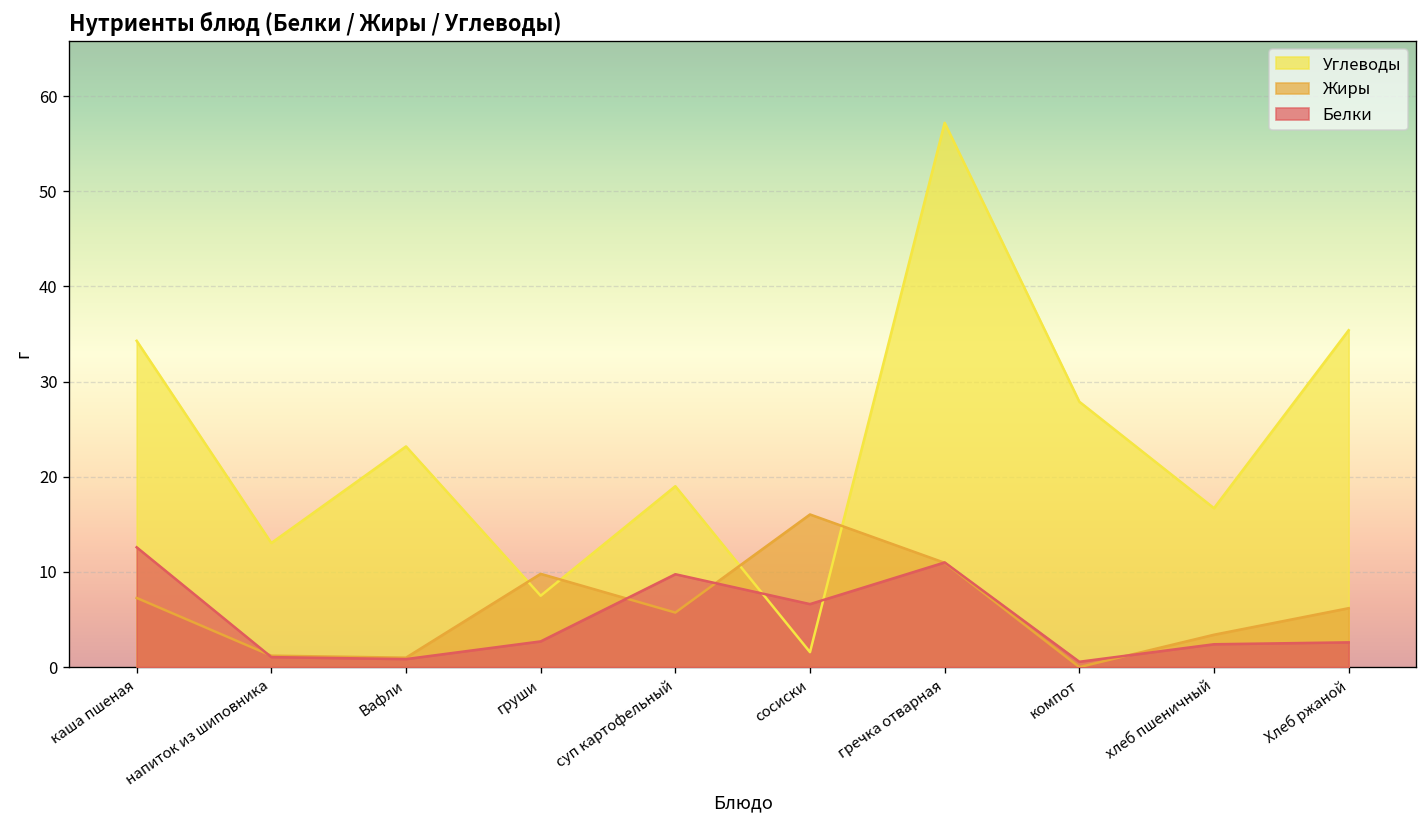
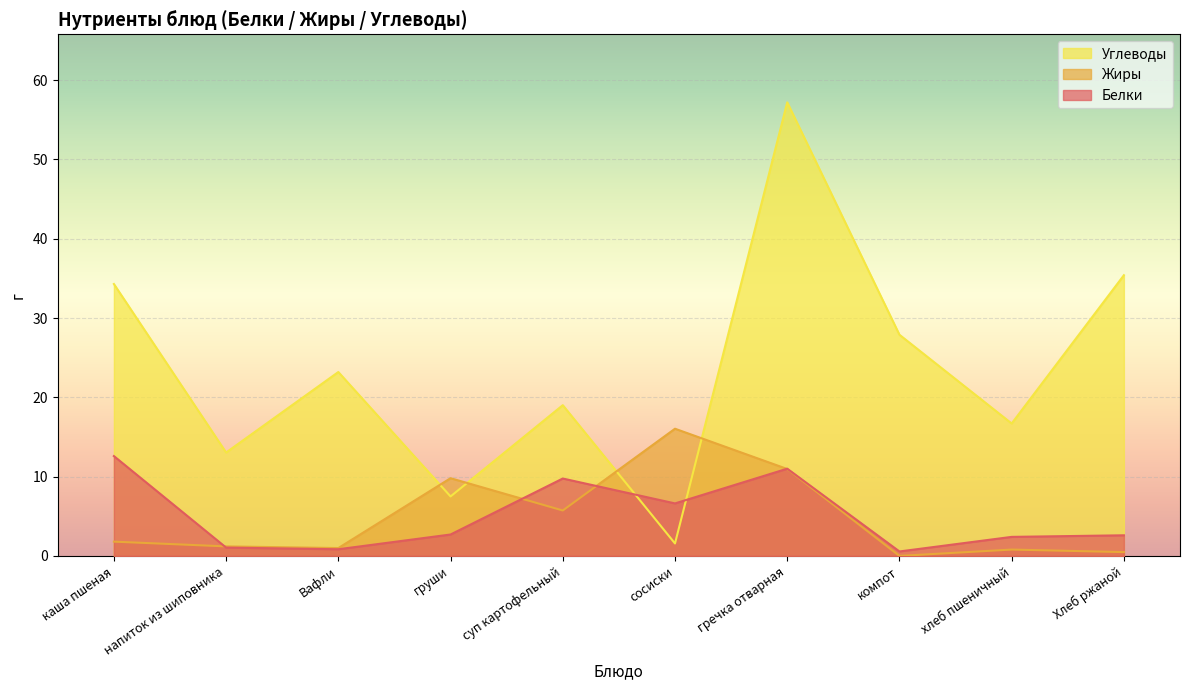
  {
    "Углеводы": {
      "каша пшеная": 34,
      "напиток из шиповника": 13,
      "Вафли": 23,
      "груши": 8,
      "суп картофельный": 19,
      "сосиски": 2,
      "гречка отварная": 57,
      "компот": 28,
      "хлеб пшеничный": 17,
      "Хлеб ржаной": 35
    },
    "Жиры": {
-     "каша пшеная": 7,
+     "каша пшеная": 2,
      "груши": 10,
      "суп картофельный": 6,
      "сосиски": 16,
      "компот": 0,
-     "хлеб пшеничный": 3,
-     "Хлеб ржаной": 6
+     "хлеб пшеничный": 1,
+     "Хлеб ржаной": 0
    },
    "Белки": {
      "каша пшеная": 13,
      "груши": 3,
      "суп картофельный": 10,
      "сосиски": 7,
      "компот": 1,
      "хлеб пшеничный": 2,
      "Хлеб ржаной": 3
    }
  }
